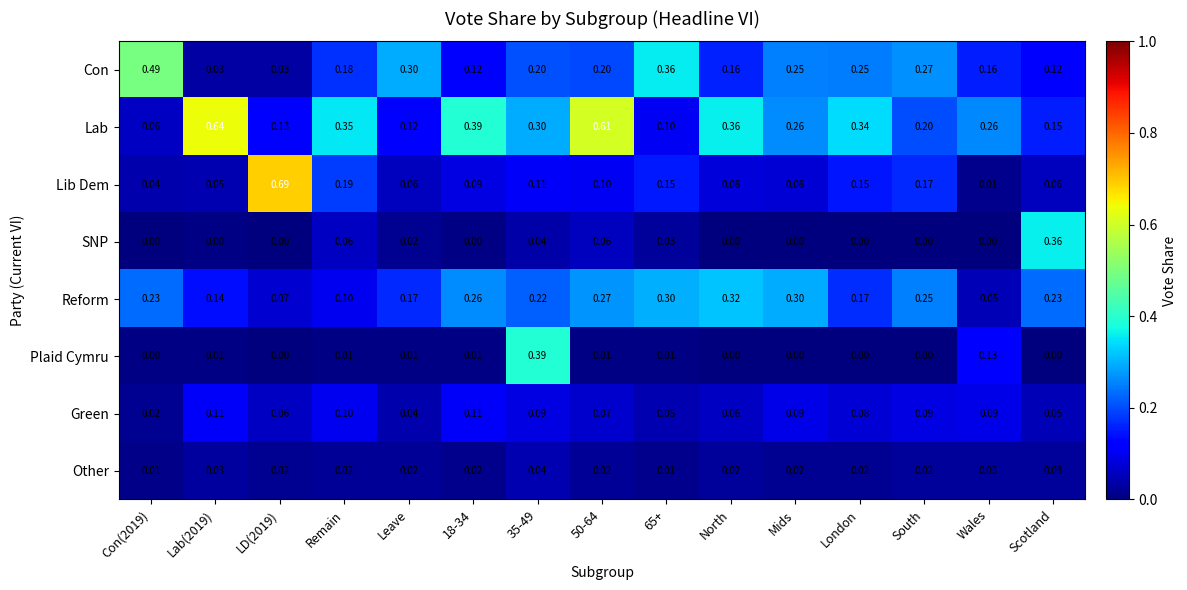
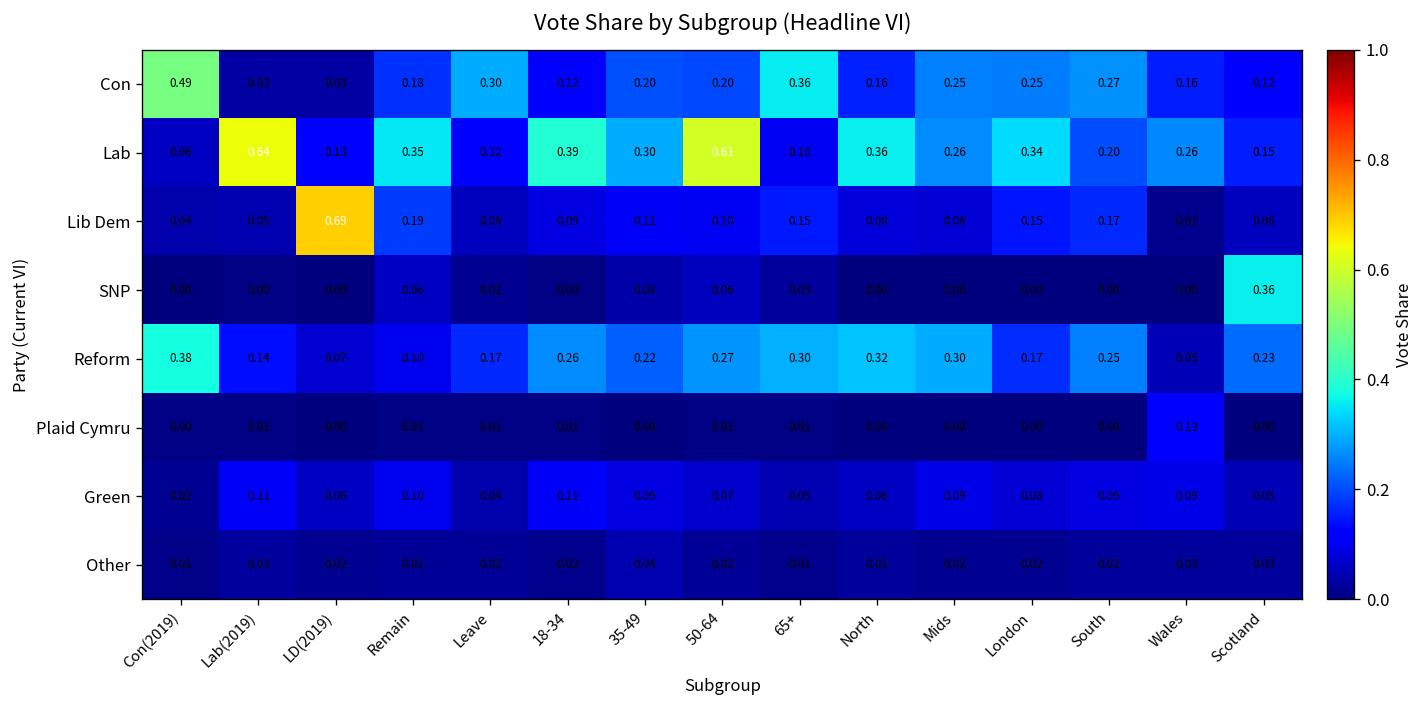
  {
    "Con": {
      "Con(2019)": 0.49,
      "Lab(2019)": 0.03,
      "LD(2019)": 0.03,
      "Remain": 0.18,
      "Leave": 0.30,
      "18-34": 0.12,
      "35-49": 0.20,
      "50-64": 0.20,
      "65+": 0.36,
      "North": 0.16,
      "Mids": 0.25,
      "London": 0.25,
      "South": 0.27,
      "Wales": 0.16,
      "Scotland": 0.12
    },
    "Lab": {
      "Con(2019)": 0.06,
      "Lab(2019)": 0.64,
      "LD(2019)": 0.13,
      "Remain": 0.35,
      "Leave": 0.12,
      "18-34": 0.39,
      "35-49": 0.30,
      "50-64": 0.61,
      "65+": 0.10,
      "North": 0.36,
      "Mids": 0.26,
      "London": 0.34,
      "South": 0.20,
      "Wales": 0.26,
      "Scotland": 0.15
    },
    "Lib Dem": {
      "Con(2019)": 0.04,
      "Lab(2019)": 0.05,
      "LD(2019)": 0.69,
      "Remain": 0.19,
      "Leave": 0.06,
      "18-34": 0.09,
      "35-49": 0.11,
      "50-64": 0.10,
      "65+": 0.15,
      "North": 0.08,
      "Mids": 0.08,
      "London": 0.15,
      "South": 0.17,
      "Wales": 0.01,
      "Scotland": 0.06
    },
    "SNP": {
      "Con(2019)": 0.00,
      "Lab(2019)": 0.00,
      "LD(2019)": 0.00,
      "Remain": 0.06,
      "Leave": 0.02,
      "18-34": 0.00,
      "35-49": 0.04,
      "50-64": 0.06,
      "65+": 0.03,
      "North": 0.00,
      "Mids": 0.00,
      "London": 0.00,
      "South": 0.00,
      "Wales": 0.00,
      "Scotland": 0.36
    },
    "Reform": {
-     "Con(2019)": 0.23,
+     "Con(2019)": 0.38,
      "Lab(2019)": 0.14,
      "LD(2019)": 0.07,
      "Remain": 0.10,
      "Leave": 0.17,
      "18-34": 0.26,
      "35-49": 0.22,
      "50-64": 0.27,
      "65+": 0.30,
      "North": 0.32,
      "Mids": 0.30,
      "London": 0.17,
      "South": 0.25,
      "Wales": 0.05,
      "Scotland": 0.23
    },
    "Plaid Cymru": {
      "Con(2019)": 0.00,
      "Lab(2019)": 0.01,
      "LD(2019)": 0.00,
      "Remain": 0.01,
      "Leave": 0.01,
      "18-34": 0.01,
-     "35-49": 0.39,
+     "35-49": 0.00,
      "50-64": 0.01,
      "65+": 0.01,
      "North": 0.00,
      "Mids": 0.00,
      "London": 0.00,
      "South": 0.00,
      "Wales": 0.13,
      "Scotland": 0.00
    },
    "Green": {
      "Con(2019)": 0.02,
      "Lab(2019)": 0.11,
      "LD(2019)": 0.06,
      "Remain": 0.10,
      "Leave": 0.04,
      "18-34": 0.11,
      "35-49": 0.09,
      "50-64": 0.07,
      "65+": 0.05,
      "North": 0.06,
      "Mids": 0.09,
      "London": 0.08,
      "South": 0.09,
      "Wales": 0.09,
      "Scotland": 0.05
    },
    "Other": {
      "Con(2019)": 0.01,
      "Lab(2019)": 0.03,
      "LD(2019)": 0.02,
      "Remain": 0.02,
      "Leave": 0.02,
      "18-34": 0.02,
      "35-49": 0.04,
      "50-64": 0.02,
      "65+": 0.01,
      "North": 0.02,
      "Mids": 0.02,
      "London": 0.02,
      "South": 0.02,
      "Wales": 0.03,
      "Scotland": 0.03
    }
  }
